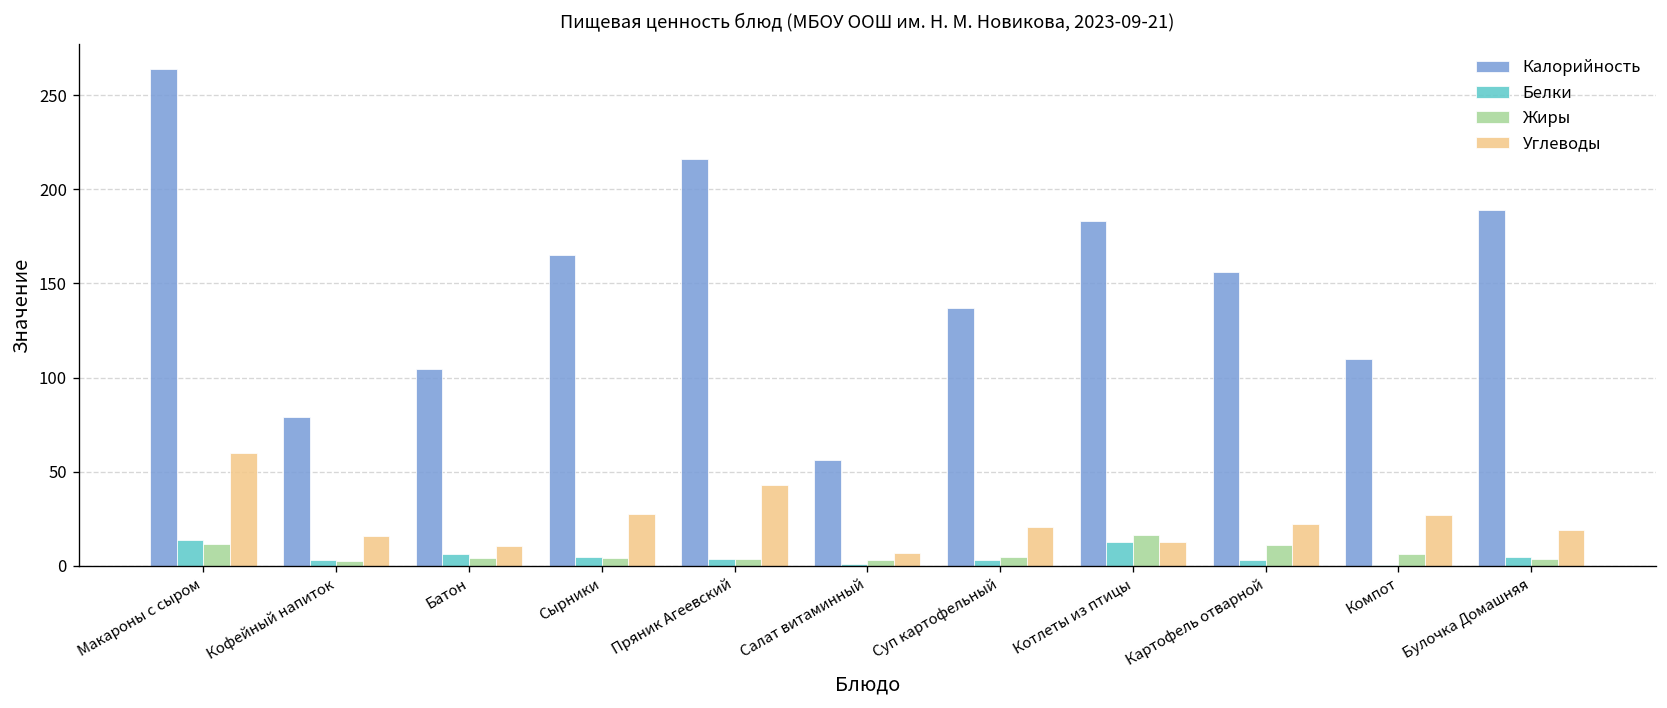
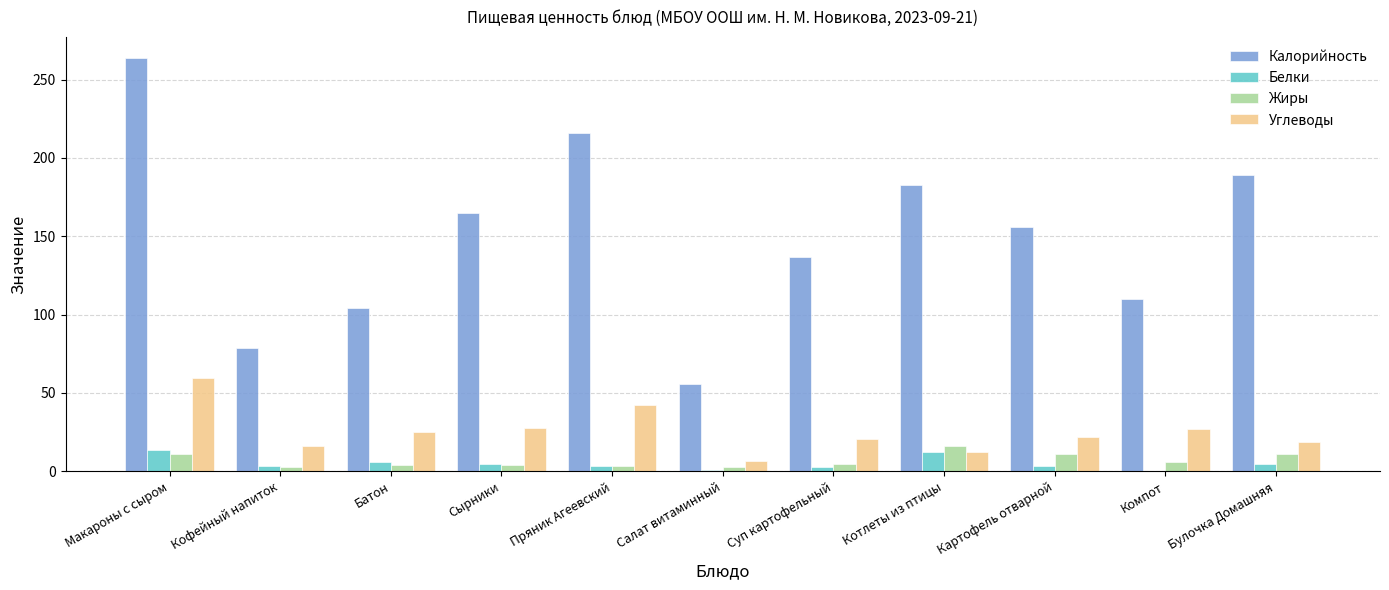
  {
    "Жиры": {
      "Макароны с сыром": 11,
      "Кофейный напиток": 3,
      "Батон": 4,
      "Сырники": 4,
      "Пряник Агеевский": 4,
      "Салат витаминный": 3,
      "Суп картофельный": 5,
      "Котлеты из птицы": 16,
      "Картофель отварной": 11,
      "Компот": 6,
-     "Булочка Домашняя": 4
+     "Булочка Домашняя": 11
    },
    "Углеводы": {
      "Макароны с сыром": 60,
      "Кофейный напиток": 16,
-     "Батон": 10,
+     "Батон": 25,
      "Сырники": 28,
      "Пряник Агеевский": 43,
      "Салат витаминный": 7,
      "Суп картофельный": 21,
      "Котлеты из птицы": 13,
      "Картофель отварной": 22,
      "Компот": 27,
      "Булочка Домашняя": 19
    }
  }
